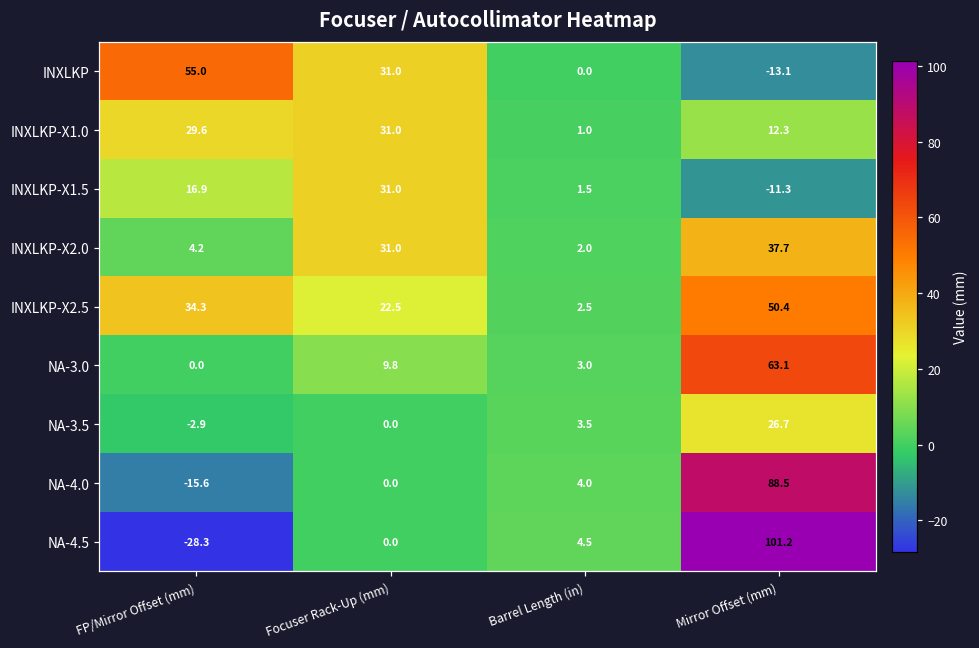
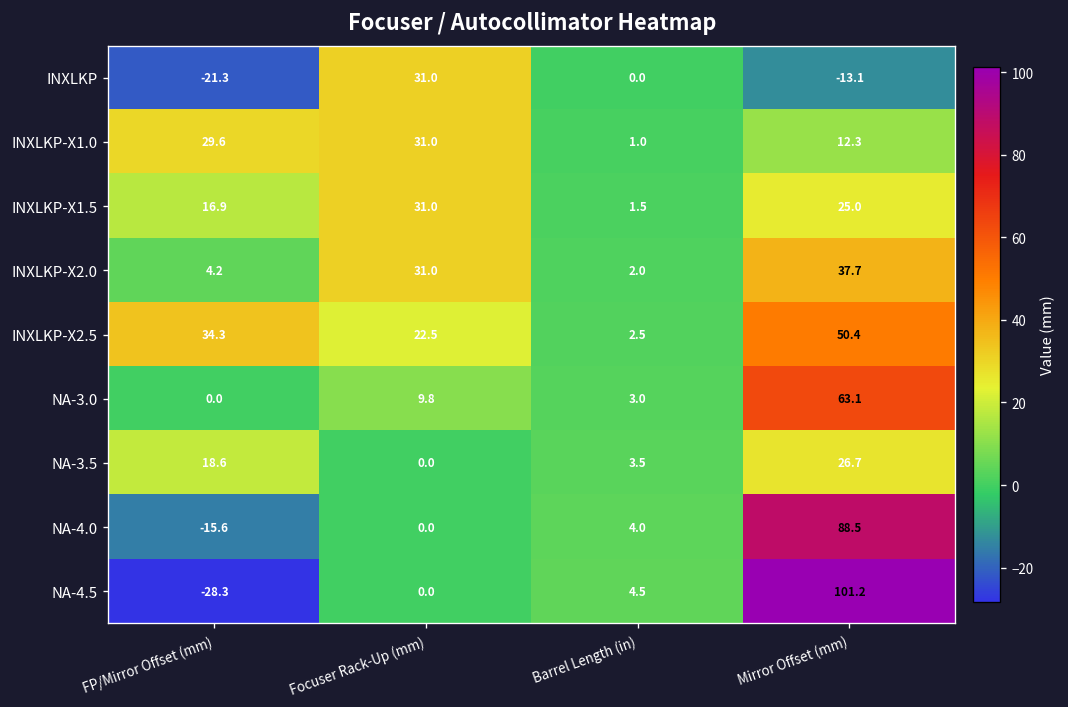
  {
    "INXLKP": {
-     "FP/Mirror Offset (mm)": 55.0,
+     "FP/Mirror Offset (mm)": -21.3,
      "Focuser Rack-Up (mm)": 31.0,
      "Barrel Length (in)": 0.0,
      "Mirror Offset (mm)": -13.1
    },
    "INXLKP-X1.0": {
      "FP/Mirror Offset (mm)": 29.6,
      "Focuser Rack-Up (mm)": 31.0,
      "Barrel Length (in)": 1.0,
      "Mirror Offset (mm)": 12.3
    },
    "INXLKP-X1.5": {
      "FP/Mirror Offset (mm)": 16.9,
      "Focuser Rack-Up (mm)": 31.0,
      "Barrel Length (in)": 1.5,
-     "Mirror Offset (mm)": -11.3
+     "Mirror Offset (mm)": 25.0
    },
    "INXLKP-X2.0": {
      "FP/Mirror Offset (mm)": 4.2,
      "Focuser Rack-Up (mm)": 31.0,
      "Barrel Length (in)": 2.0,
      "Mirror Offset (mm)": 37.7
    },
    "INXLKP-X2.5": {
      "FP/Mirror Offset (mm)": 34.3,
      "Focuser Rack-Up (mm)": 22.5,
      "Barrel Length (in)": 2.5,
      "Mirror Offset (mm)": 50.4
    },
    "NA-3.0": {
      "FP/Mirror Offset (mm)": 0.0,
      "Focuser Rack-Up (mm)": 9.8,
      "Barrel Length (in)": 3.0,
      "Mirror Offset (mm)": 63.1
    },
    "NA-3.5": {
-     "FP/Mirror Offset (mm)": -2.9,
+     "FP/Mirror Offset (mm)": 18.6,
      "Focuser Rack-Up (mm)": 0.0,
      "Barrel Length (in)": 3.5,
      "Mirror Offset (mm)": 26.7
    },
    "NA-4.0": {
      "FP/Mirror Offset (mm)": -15.6,
      "Focuser Rack-Up (mm)": 0.0,
      "Barrel Length (in)": 4.0,
      "Mirror Offset (mm)": 88.5
    },
    "NA-4.5": {
      "FP/Mirror Offset (mm)": -28.3,
      "Focuser Rack-Up (mm)": 0.0,
      "Barrel Length (in)": 4.5,
      "Mirror Offset (mm)": 101.2
    }
  }
